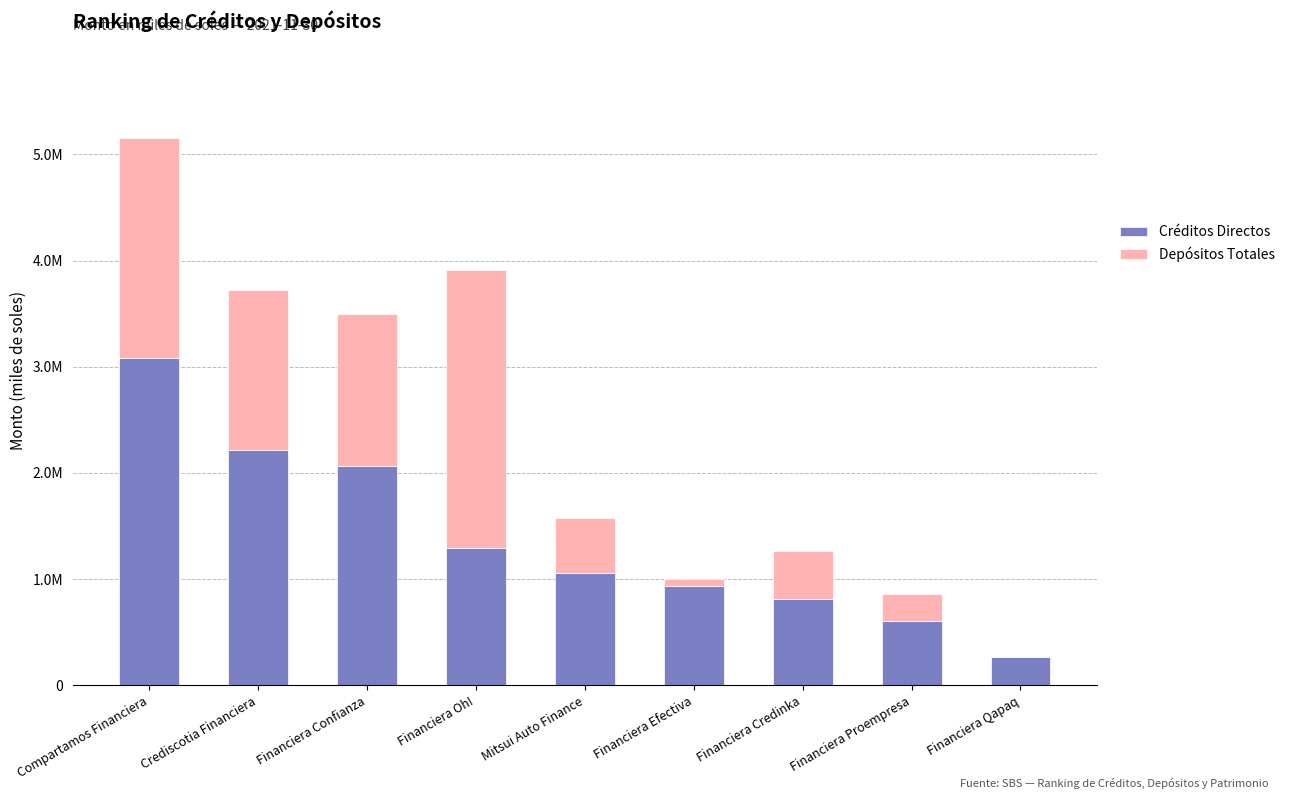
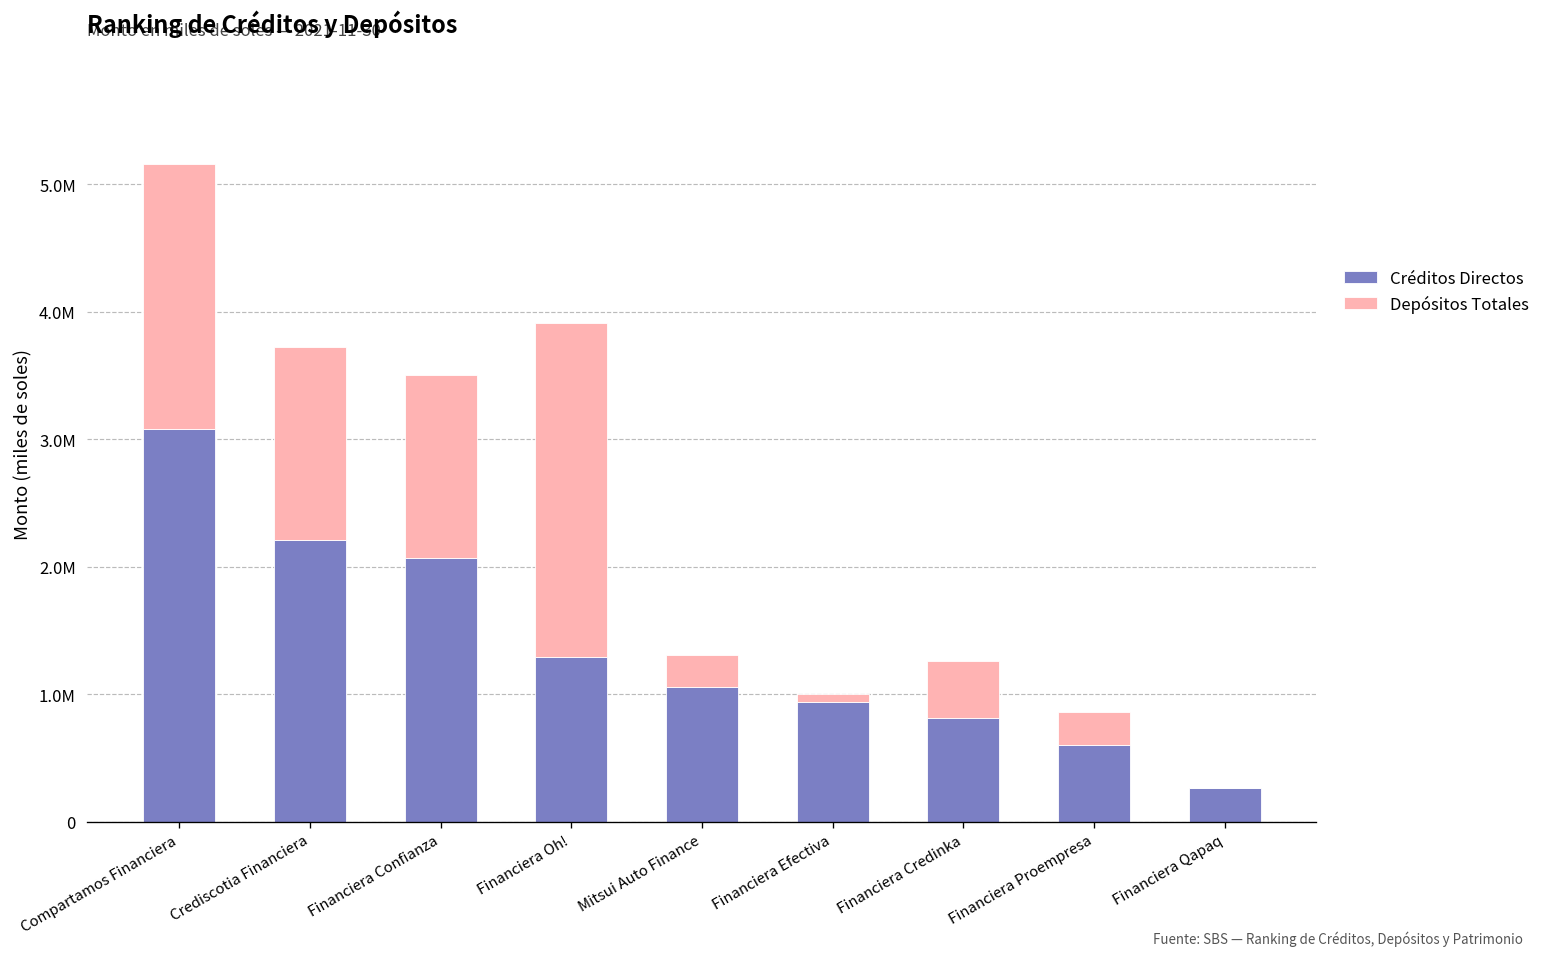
  {
    "Créditos Directos": {
      "Compartamos Financiera": 3080000,
      "Crediscotia Financiera": 2210000,
      "Financiera Confianza": 2070000,
      "Financiera Oh!": 1290000,
      "Mitsui Auto Finance": 1060000,
      "Financiera Efectiva": 940000,
      "Financiera Credinka": 810000,
      "Financiera Proempresa": 600000,
      "Financiera Qapaq": 270000
    },
    "Depósitos Totales": {
      "Compartamos Financiera": 2080000,
      "Crediscotia Financiera": 1510000,
      "Financiera Confianza": 1430000,
      "Financiera Oh!": 2620000,
-     "Mitsui Auto Finance": 520000,
+     "Mitsui Auto Finance": 250000,
      "Financiera Efectiva": 70000,
      "Financiera Credinka": 450000,
      "Financiera Proempresa": 260000,
      "Financiera Qapaq": 0
    }
  }
